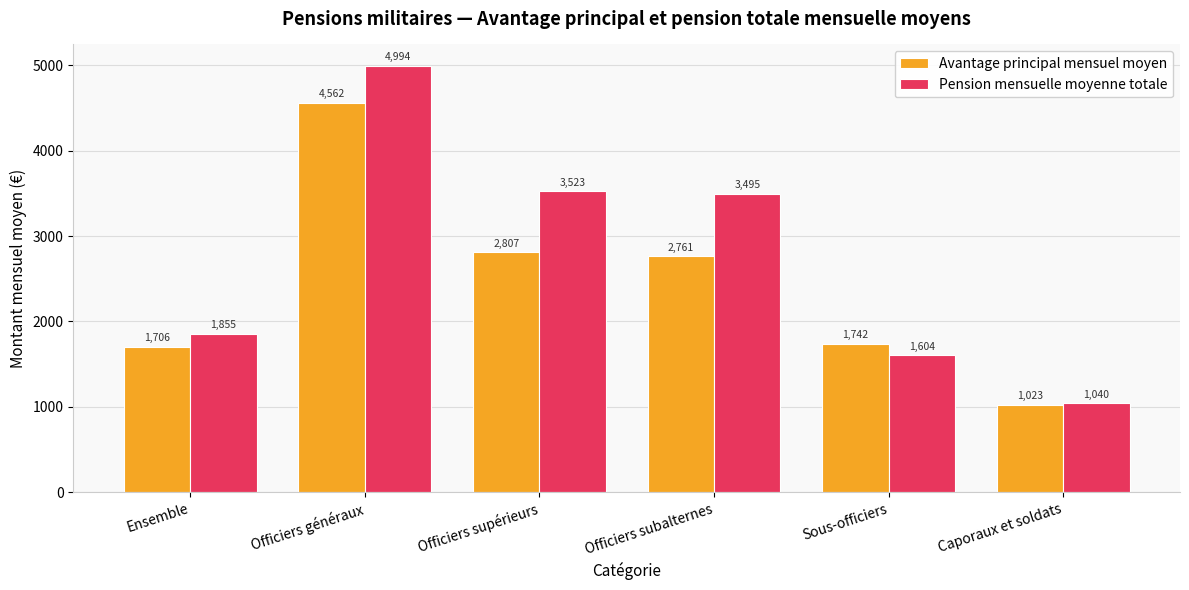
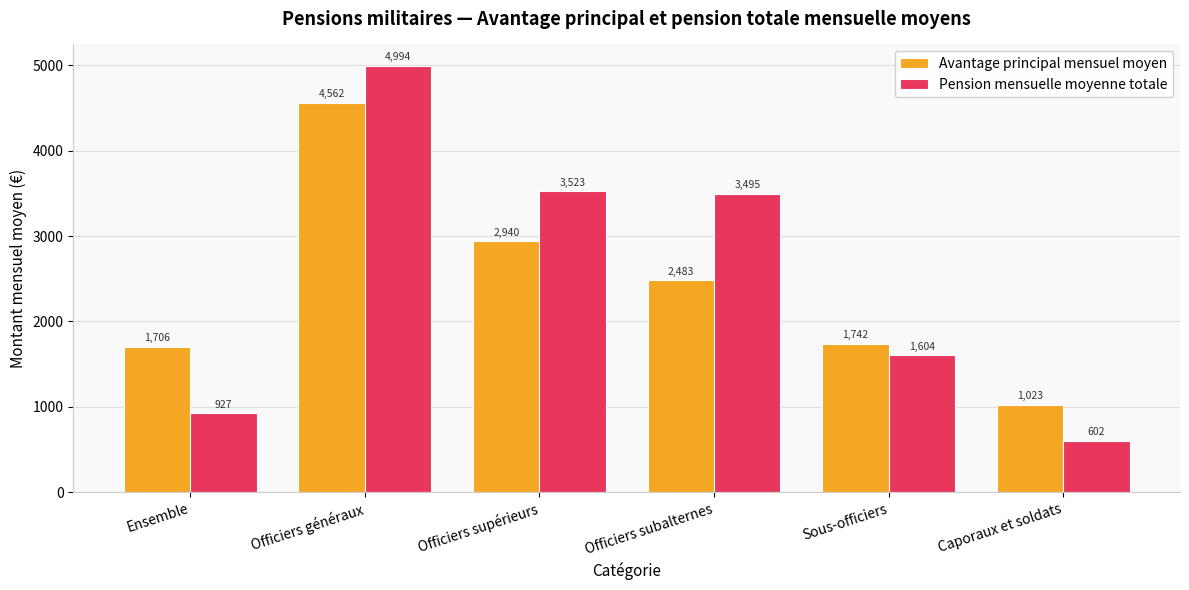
  {
    "Avantage principal mensuel moyen": {
      "Ensemble": "1,706",
      "Officiers généraux": "4,562",
-     "Officiers supérieurs": "2,807",
-     "Officiers subalternes": "2,761",
+     "Officiers supérieurs": "2,940",
+     "Officiers subalternes": "2,483",
      "Sous-officiers": "1,742",
      "Caporaux et soldats": "1,023"
    },
    "Pension mensuelle moyenne totale": {
-     "Ensemble": "1,855",
+     "Ensemble": "927",
      "Officiers généraux": "4,994",
      "Officiers supérieurs": "3,523",
      "Officiers subalternes": "3,495",
      "Sous-officiers": "1,604",
-     "Caporaux et soldats": "1,040"
+     "Caporaux et soldats": "602"
    }
  }
